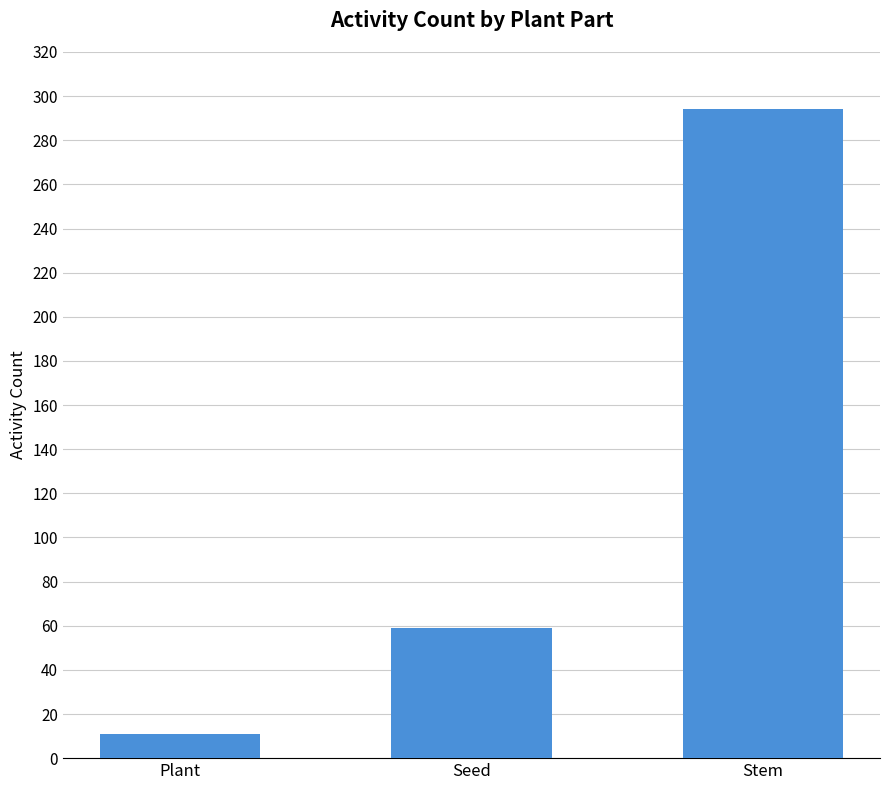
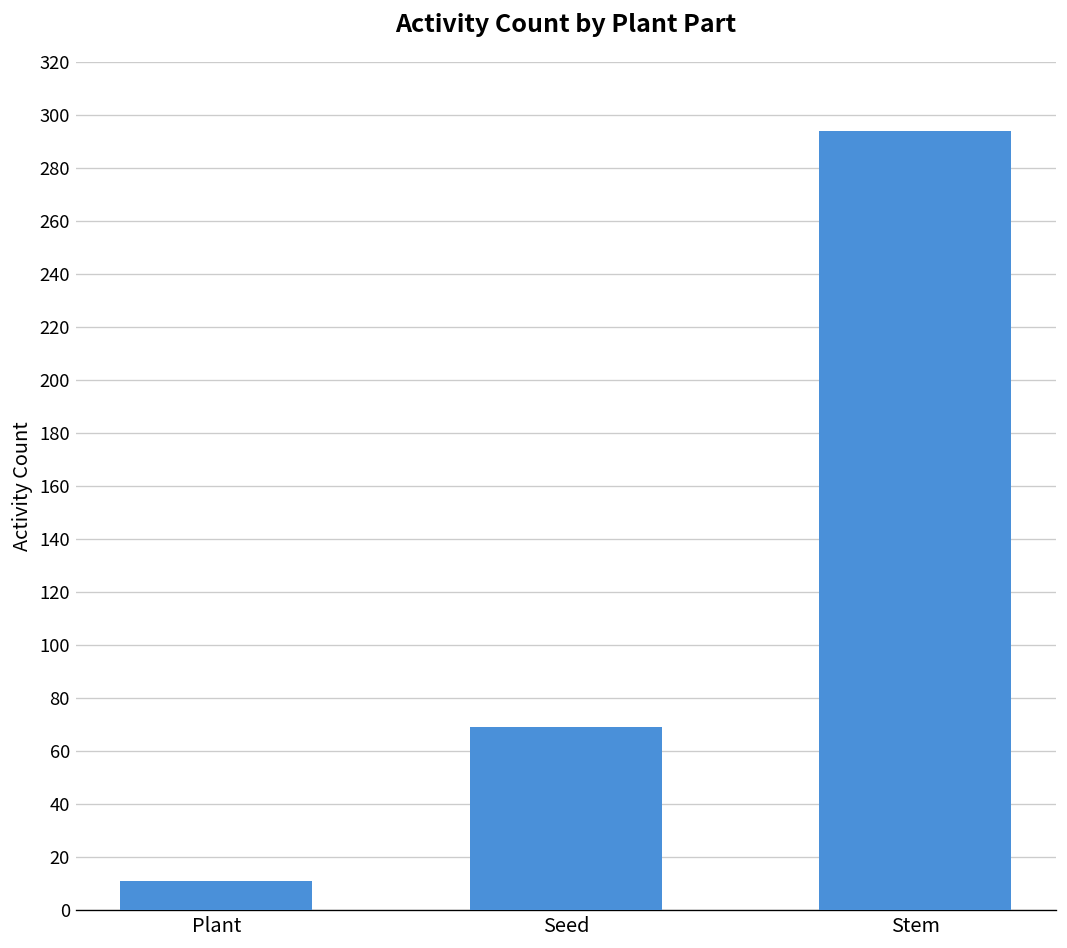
  {
    "Plant": 11,
-   "Seed": 59,
+   "Seed": 69,
    "Stem": 294
  }
